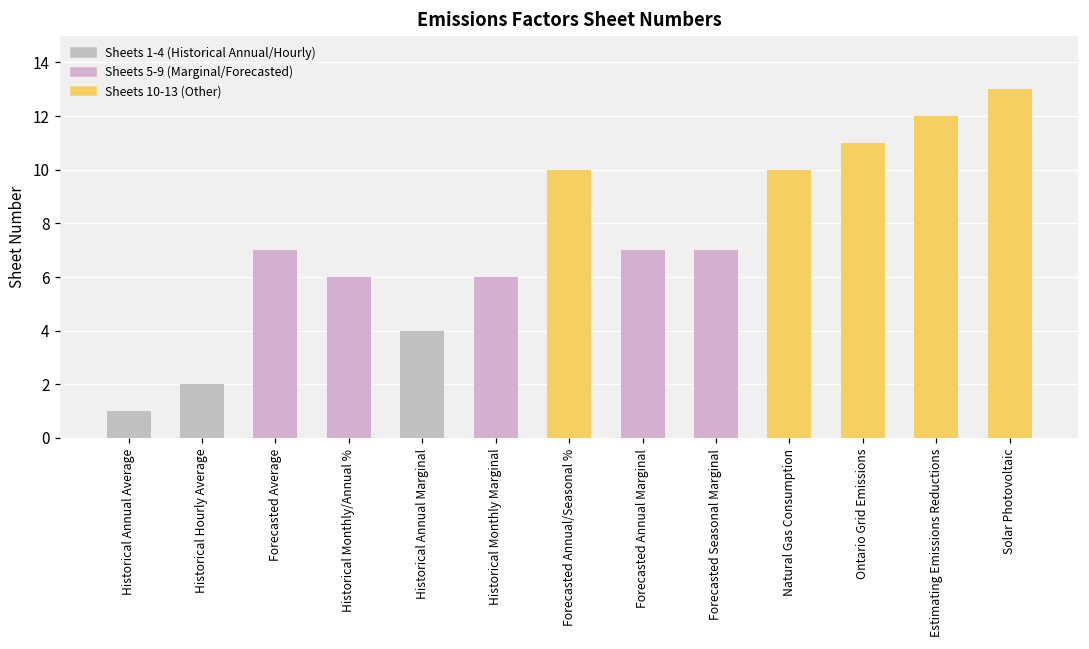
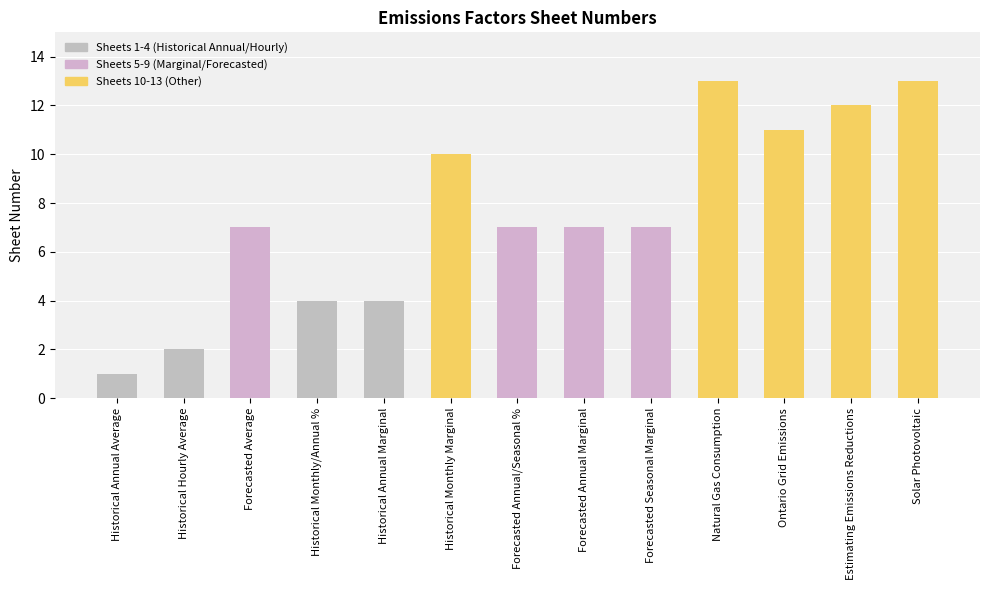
  {
    "Historical Annual Average": 1,
    "Historical Hourly Average": 2,
    "Forecasted Average": 7,
-   "Historical Monthly/Annual %": 6,
+   "Historical Monthly/Annual %": 4,
    "Historical Annual Marginal": 4,
-   "Historical Monthly Marginal": 6,
-   "Forecasted Annual/Seasonal %": 10,
+   "Historical Monthly Marginal": 10,
+   "Forecasted Annual/Seasonal %": 7,
    "Forecasted Annual Marginal": 7,
    "Forecasted Seasonal Marginal": 7,
-   "Natural Gas Consumption": 10,
+   "Natural Gas Consumption": 13,
    "Ontario Grid Emissions": 11,
    "Estimating Emissions Reductions": 12,
    "Solar Photovoltaic": 13
  }
